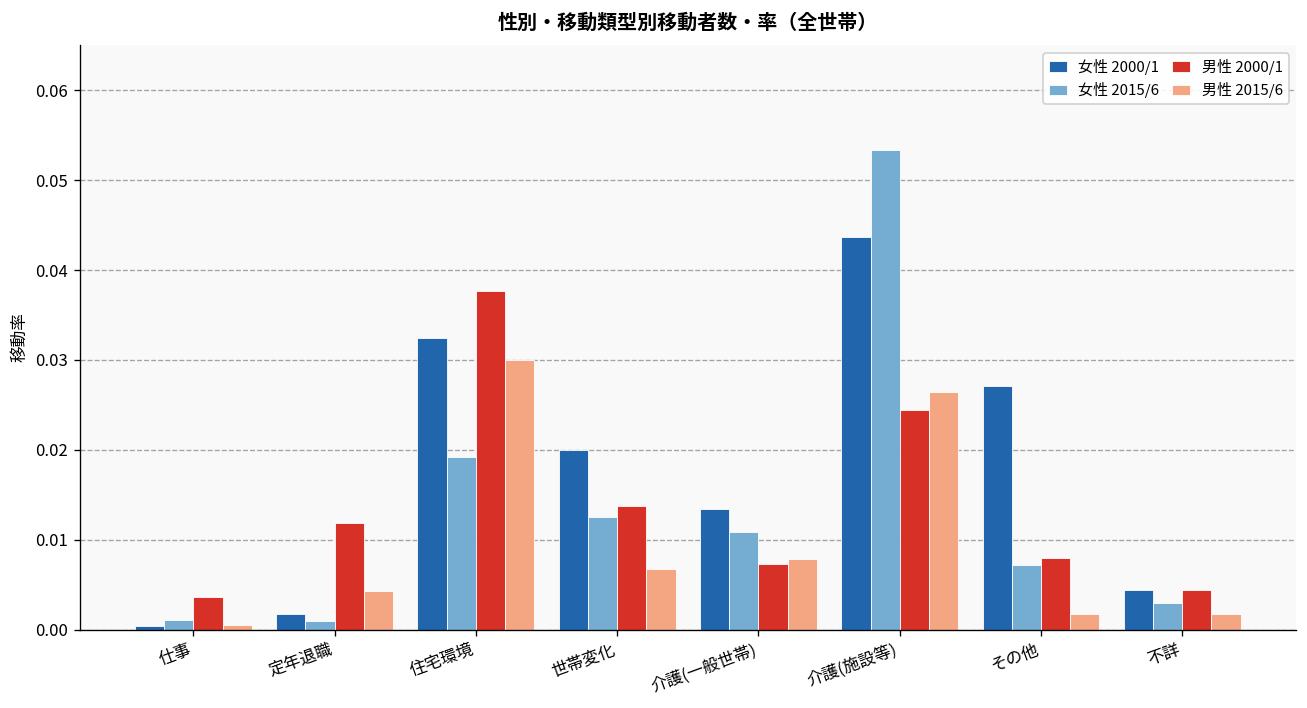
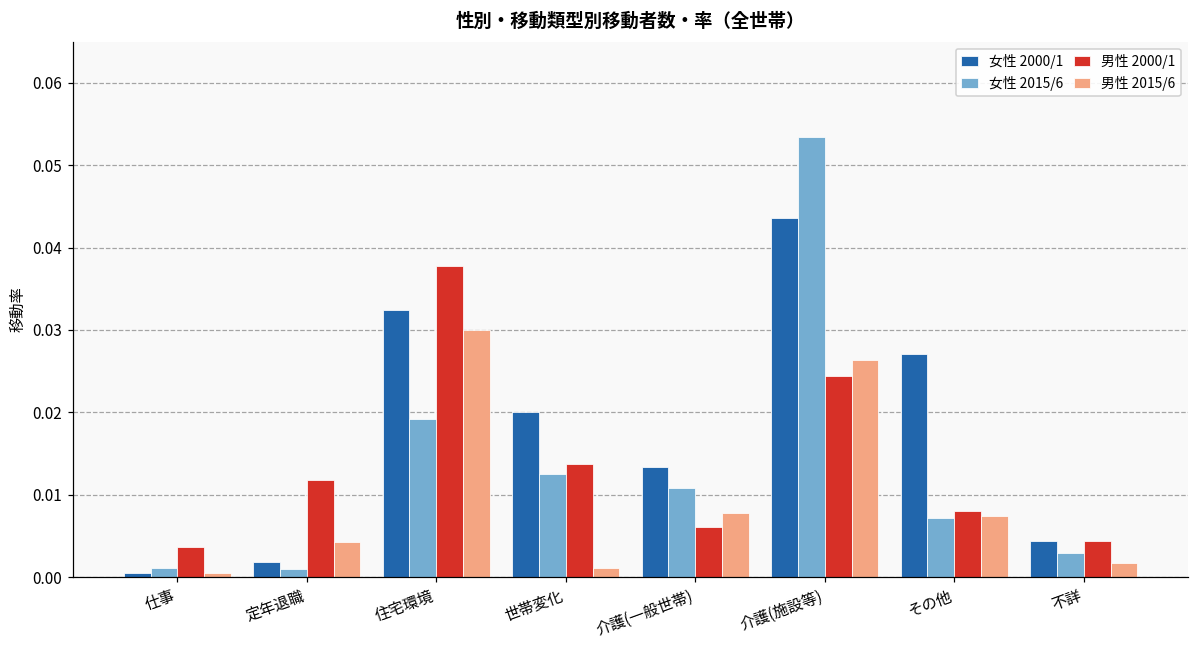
  {
    "女性 2000/1": {
      "仕事": 0.000,
      "定年退職": 0.002,
      "住宅環境": 0.032,
      "世帯変化": 0.020,
      "介護(一般世帯)": 0.013,
      "介護(施設等)": 0.044,
      "その他": 0.027,
      "不詳": 0.004
    },
    "女性 2015/6": {
      "仕事": 0.001,
      "定年退職": 0.001,
      "住宅環境": 0.019,
      "世帯変化": 0.012,
      "介護(一般世帯)": 0.011,
      "介護(施設等)": 0.053,
      "その他": 0.007,
      "不詳": 0.003
    },
    "男性 2000/1": {
      "仕事": 0.004,
      "定年退職": 0.012,
      "住宅環境": 0.038,
      "世帯変化": 0.014,
-     "介護(一般世帯)": 0.007,
+     "介護(一般世帯)": 0.006,
      "介護(施設等)": 0.024,
      "その他": 0.008,
      "不詳": 0.004
    },
    "男性 2015/6": {
      "仕事": 0.001,
      "定年退職": 0.004,
      "住宅環境": 0.030,
-     "世帯変化": 0.007,
+     "世帯変化": 0.001,
      "介護(一般世帯)": 0.008,
      "介護(施設等)": 0.026,
-     "その他": 0.002,
+     "その他": 0.007,
      "不詳": 0.002
    }
  }
